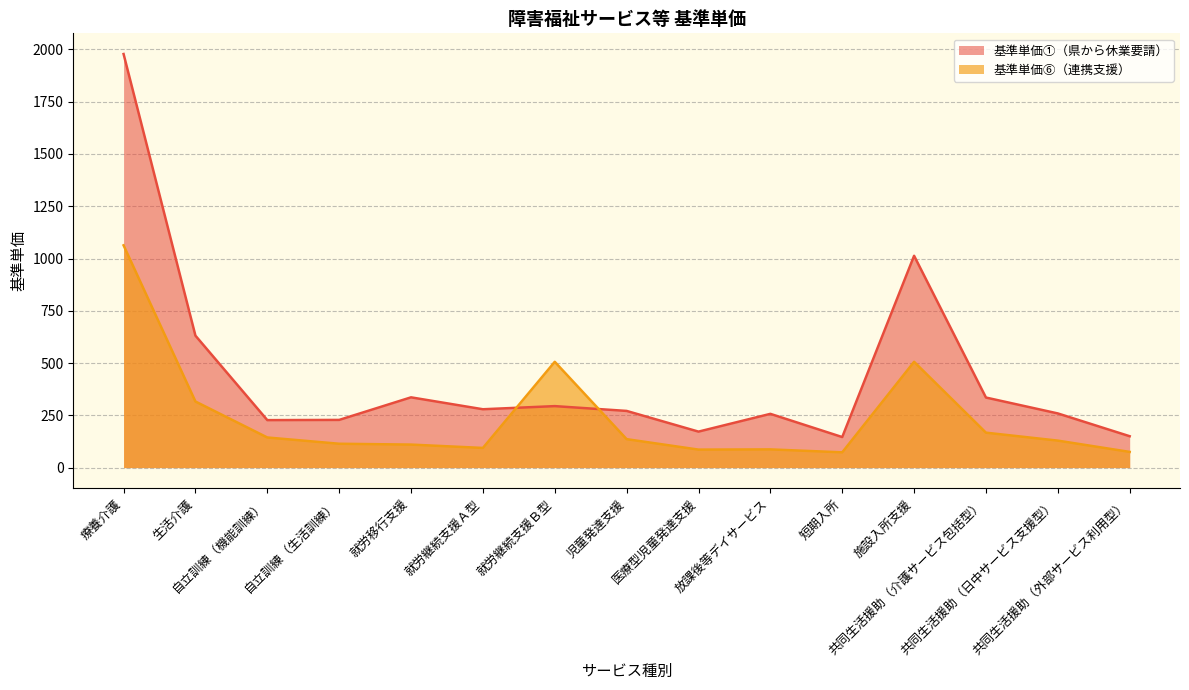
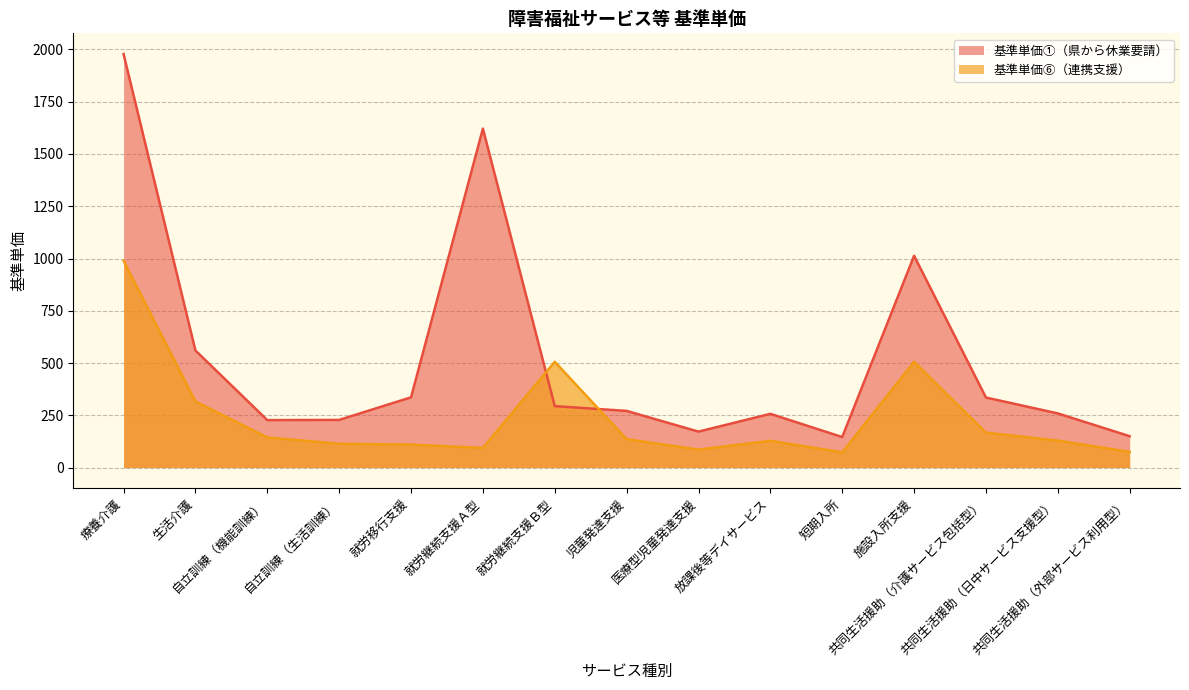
  {
    "基準単価①（県から休業要請）": {
      "療養介護": 1980,
-     "生活介護": 630,
+     "生活介護": 560,
      "自立訓練（機能訓練）": 230,
      "自立訓練（生活訓練）": 230,
      "就労移行支援": 340,
-     "就労継続支援Ａ型": 280,
+     "就労継続支援Ａ型": 1620,
      "就労継続支援Ｂ型": 290,
      "児童発達支援": 270,
      "医療型児童発達支援": 170,
      "放課後等デイサービス": 260,
      "短期入所": 150,
      "施設入所支援": 1010,
      "共同生活援助（介護サービス包括型）": 340,
      "共同生活援助（日中サービス支援型）": 260,
      "共同生活援助（外部サービス利用型）": 150
    },
    "基準単価⑥（連携支援）": {
-     "療養介護": 1060,
+     "療養介護": 990,
      "生活介護": 320,
      "自立訓練（機能訓練）": 140,
      "自立訓練（生活訓練）": 110,
      "就労移行支援": 110,
      "就労継続支援Ａ型": 90,
      "就労継続支援Ｂ型": 510,
      "児童発達支援": 140,
      "医療型児童発達支援": 90,
-     "放課後等デイサービス": 90,
+     "放課後等デイサービス": 130,
      "短期入所": 70,
      "施設入所支援": 510,
      "共同生活援助（介護サービス包括型）": 170,
      "共同生活援助（日中サービス支援型）": 130,
      "共同生活援助（外部サービス利用型）": 80
    }
  }
